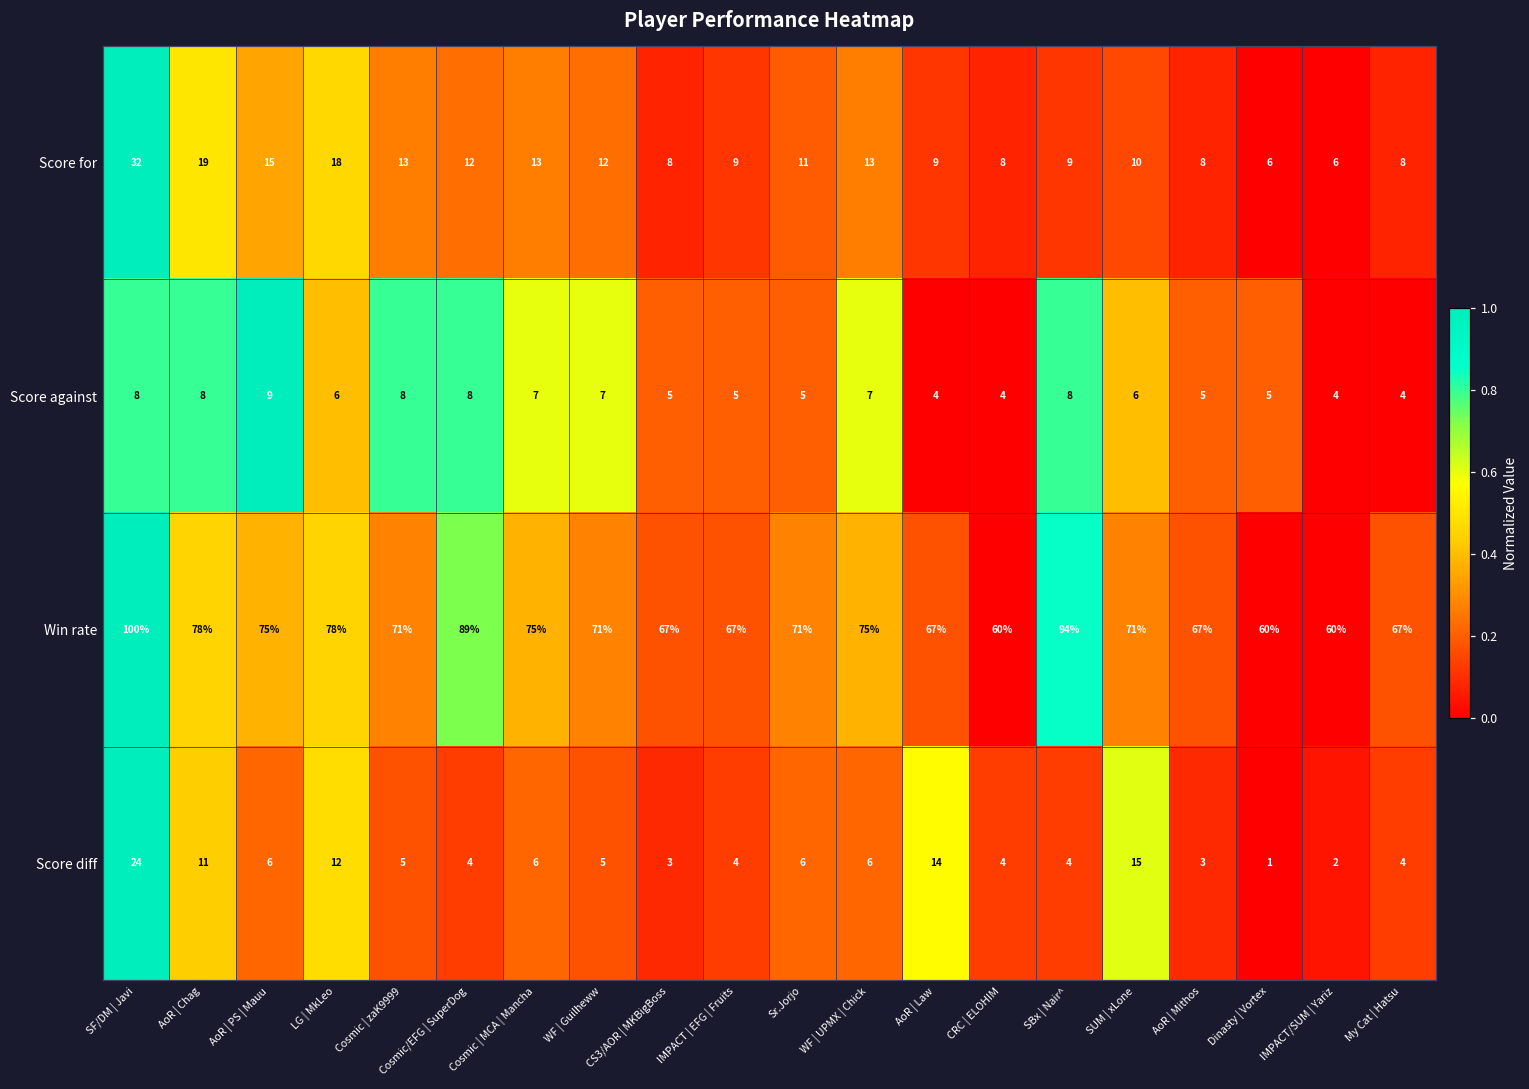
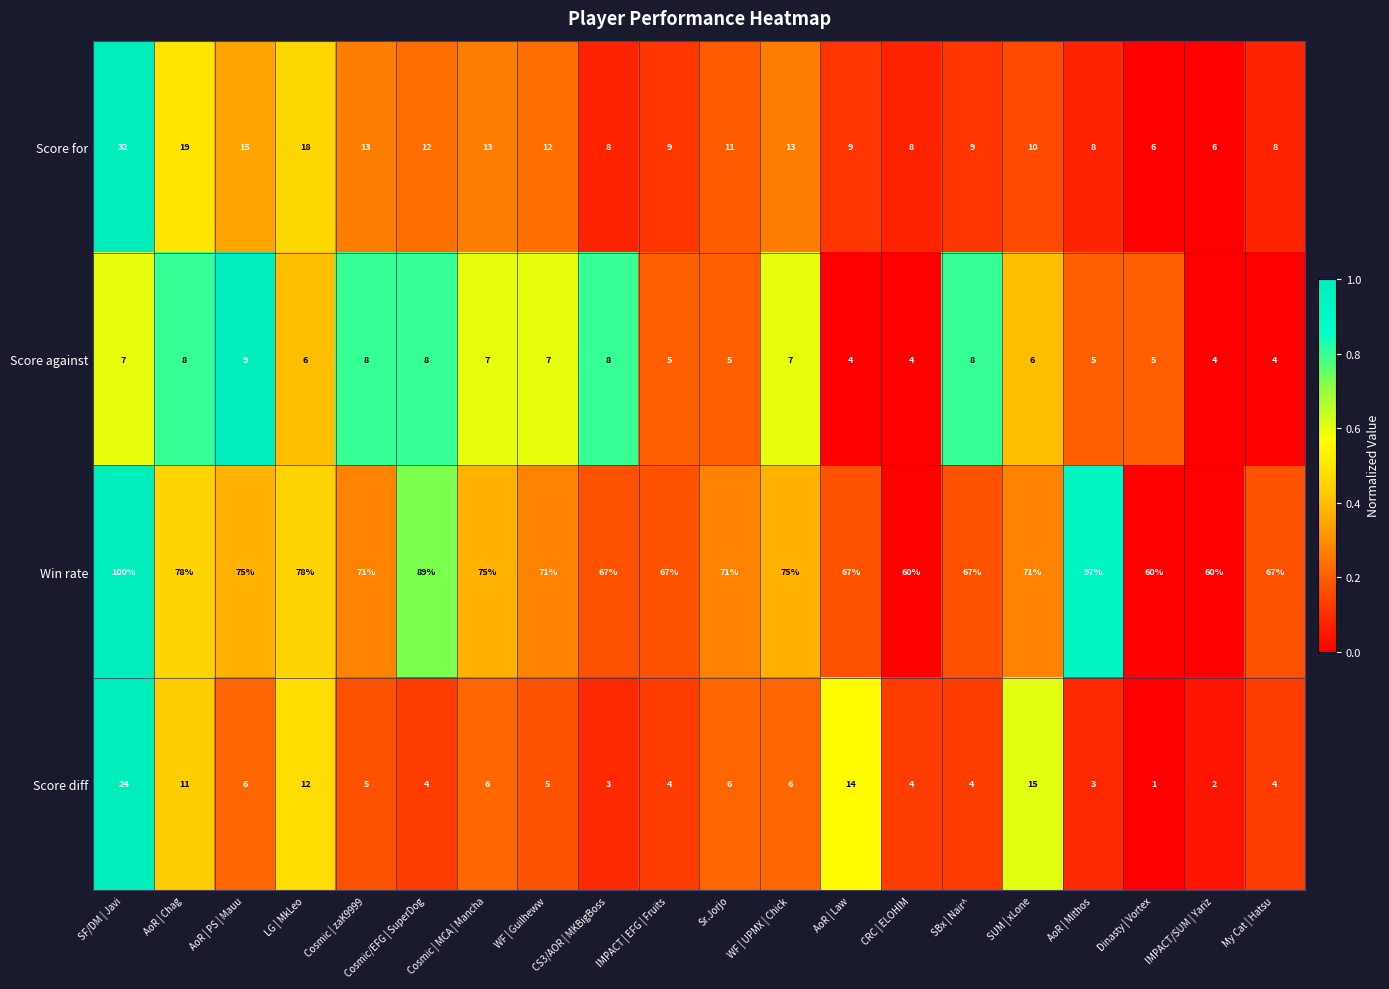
  {
    "Score for": {
      "SF/DM | Javi": "32",
      "AoR | Chag": "19",
      "AoR | PS | Mauu": "15",
      "LG | MkLeo": "18",
      "Cosmic | zaK9999": "13",
      "Cosmic/EFG | SuperDog": "12",
      "Cosmic | MCA | Mancha": "13",
      "WF | Guilheww": "12",
      "CS3/AOR | MKBigBoss": "8",
      "IMPACT | EFG | Fruits": "9",
      "Sr.Jorjo": "11",
      "WF | UPMX | Chick": "13",
      "AoR | Law": "9",
      "CRC | ELOHIM": "8",
      "SBx | Nair^": "9",
      "SUM | xLone": "10",
      "AoR | Mithos": "8",
      "Dinasty | Vortex": "6",
      "IMPACT/SUM | Yariz": "6",
      "My Cat | Hatsu": "8"
    },
    "Score against": {
-     "SF/DM | Javi": "8",
+     "SF/DM | Javi": "7",
      "AoR | Chag": "8",
      "AoR | PS | Mauu": "9",
      "LG | MkLeo": "6",
      "Cosmic | zaK9999": "8",
      "Cosmic/EFG | SuperDog": "8",
      "Cosmic | MCA | Mancha": "7",
      "WF | Guilheww": "7",
-     "CS3/AOR | MKBigBoss": "5",
+     "CS3/AOR | MKBigBoss": "8",
      "IMPACT | EFG | Fruits": "5",
      "Sr.Jorjo": "5",
      "WF | UPMX | Chick": "7",
      "AoR | Law": "4",
      "CRC | ELOHIM": "4",
      "SBx | Nair^": "8",
      "SUM | xLone": "6",
      "AoR | Mithos": "5",
      "Dinasty | Vortex": "5",
      "IMPACT/SUM | Yariz": "4",
      "My Cat | Hatsu": "4"
    },
    "Win rate": {
      "SF/DM | Javi": "100%",
      "AoR | Chag": "78%",
      "AoR | PS | Mauu": "75%",
      "LG | MkLeo": "78%",
      "Cosmic | zaK9999": "71%",
      "Cosmic/EFG | SuperDog": "89%",
      "Cosmic | MCA | Mancha": "75%",
      "WF | Guilheww": "71%",
      "CS3/AOR | MKBigBoss": "67%",
      "IMPACT | EFG | Fruits": "67%",
      "Sr.Jorjo": "71%",
      "WF | UPMX | Chick": "75%",
      "AoR | Law": "67%",
      "CRC | ELOHIM": "60%",
-     "SBx | Nair^": "94%",
+     "SBx | Nair^": "67%",
      "SUM | xLone": "71%",
-     "AoR | Mithos": "67%",
+     "AoR | Mithos": "97%",
      "Dinasty | Vortex": "60%",
      "IMPACT/SUM | Yariz": "60%",
      "My Cat | Hatsu": "67%"
    },
    "Score diff": {
      "SF/DM | Javi": "24",
      "AoR | Chag": "11",
      "AoR | PS | Mauu": "6",
      "LG | MkLeo": "12",
      "Cosmic | zaK9999": "5",
      "Cosmic/EFG | SuperDog": "4",
      "Cosmic | MCA | Mancha": "6",
      "WF | Guilheww": "5",
      "CS3/AOR | MKBigBoss": "3",
      "IMPACT | EFG | Fruits": "4",
      "Sr.Jorjo": "6",
      "WF | UPMX | Chick": "6",
      "AoR | Law": "14",
      "CRC | ELOHIM": "4",
      "SBx | Nair^": "4",
      "SUM | xLone": "15",
      "AoR | Mithos": "3",
      "Dinasty | Vortex": "1",
      "IMPACT/SUM | Yariz": "2",
      "My Cat | Hatsu": "4"
    }
  }
